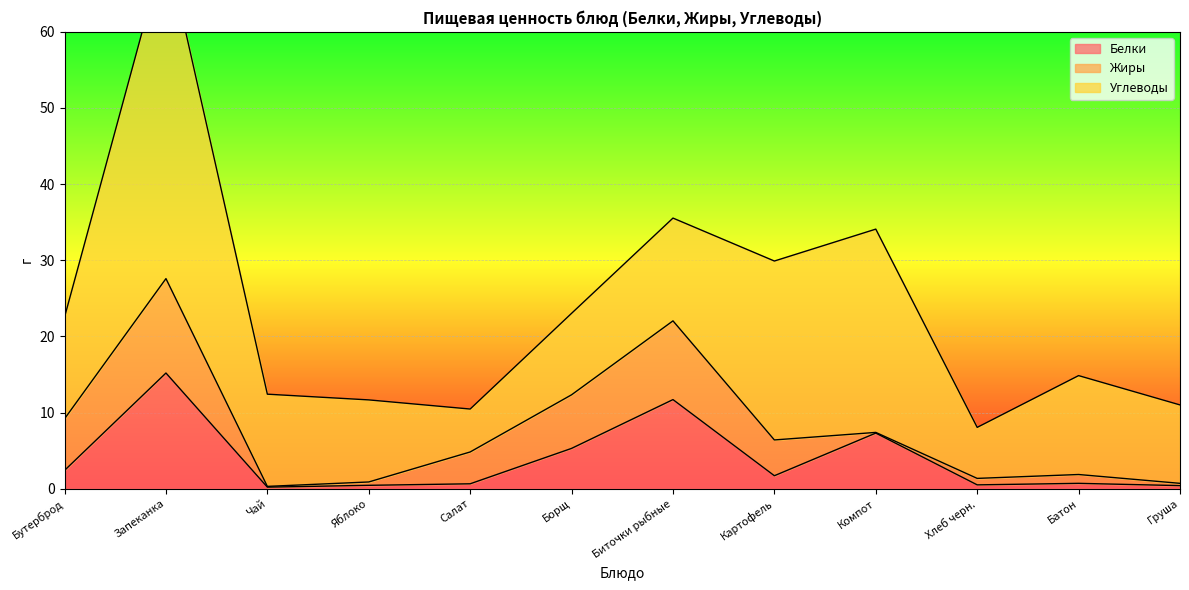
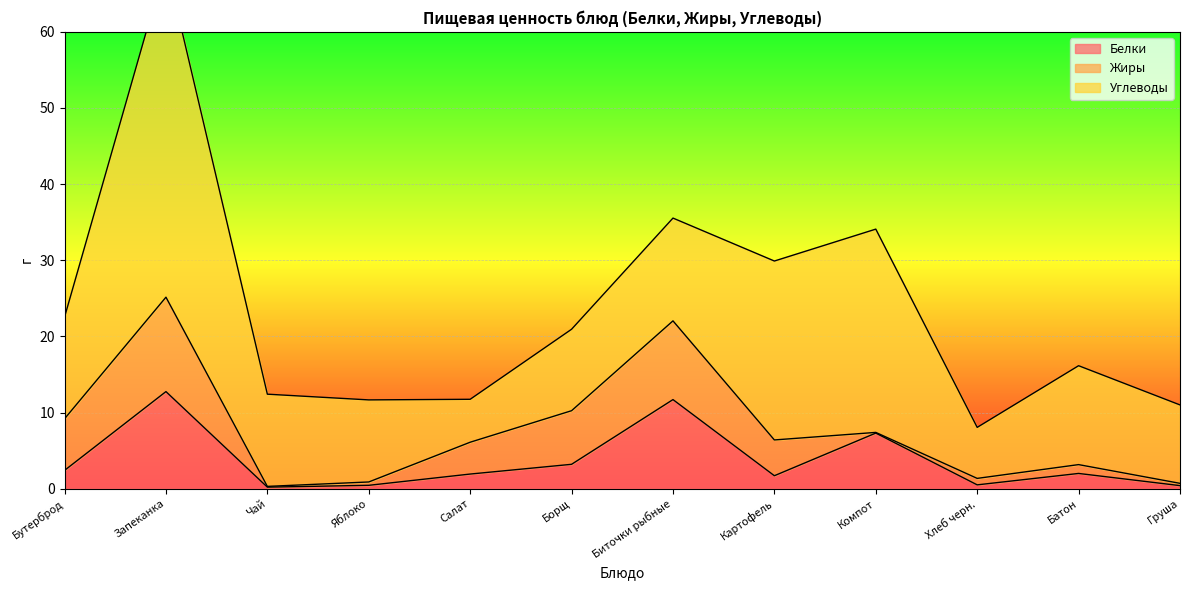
  {
    "Белки": {
      "Бутерброд": 2,
-     "Запеканка": 15,
+     "Запеканка": 13,
      "Яблоко": 0,
-     "Салат": 1,
-     "Борщ": 5,
+     "Салат": 2,
+     "Борщ": 3,
      "Биточки рыбные": 12,
      "Картофель": 2,
      "Хлеб черн.": 1,
-     "Батон": 1
+     "Батон": 2
    }
  }
